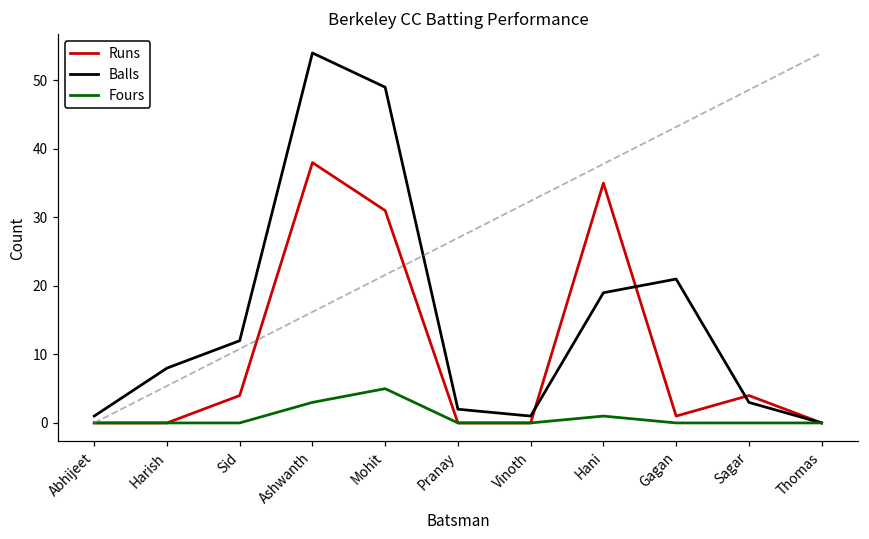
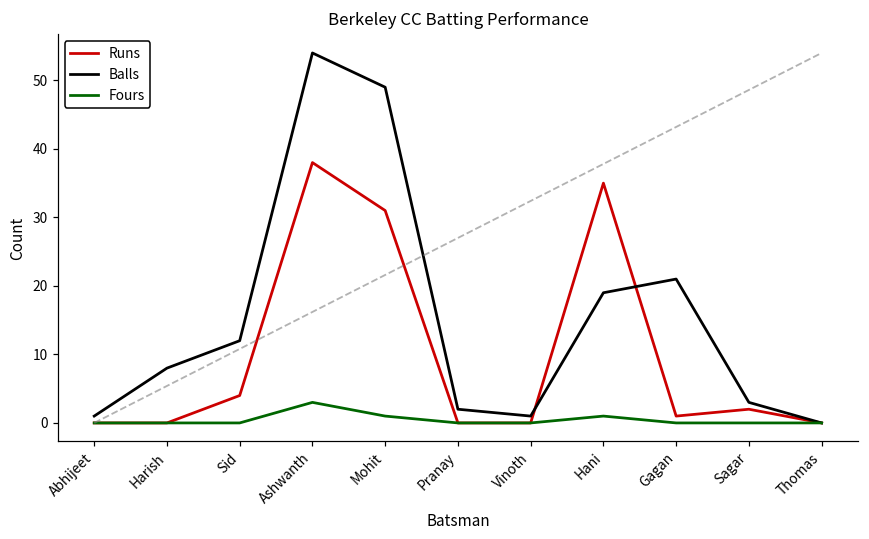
  {
    "Runs": {
      "Sid": 4,
      "Ashwanth": 38,
      "Mohit": 31,
      "Hani": 35,
      "Gagan": 1,
-     "Sagar": 4
+     "Sagar": 2
    },
    "Balls": {
      "Abhijeet": 1,
      "Harish": 8,
      "Sid": 12,
      "Ashwanth": 54,
      "Mohit": 49,
      "Pranay": 2,
      "Vinoth": 1,
      "Hani": 19,
      "Gagan": 21,
      "Sagar": 3
    },
    "Fours": {
      "Sid": 0,
      "Ashwanth": 3,
-     "Mohit": 5,
+     "Mohit": 1,
      "Hani": 1,
      "Gagan": 0,
      "Sagar": 0
    }
  }
